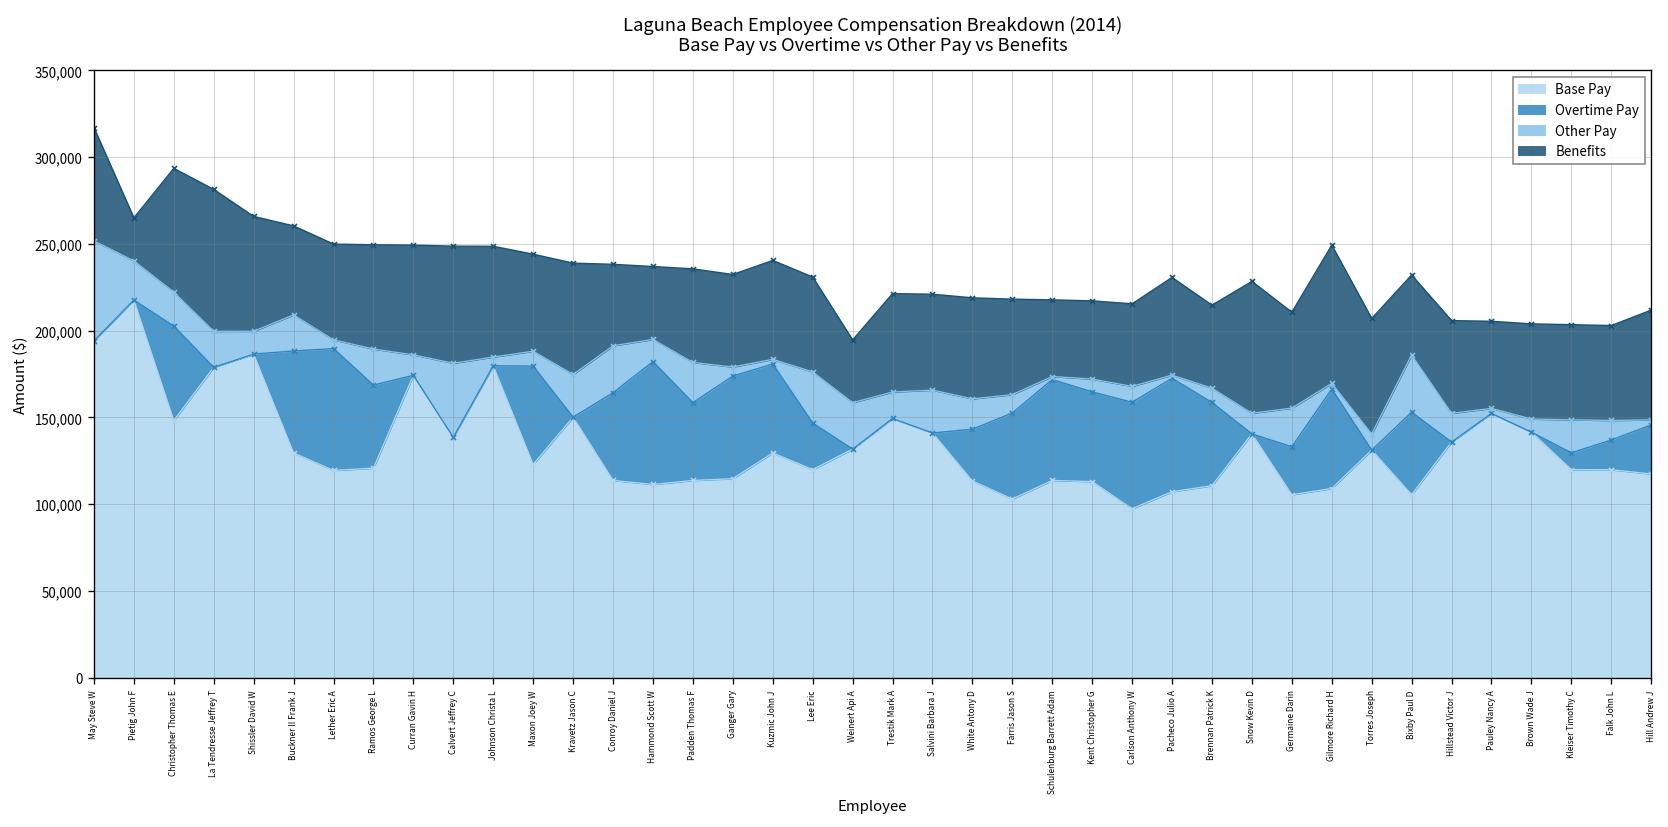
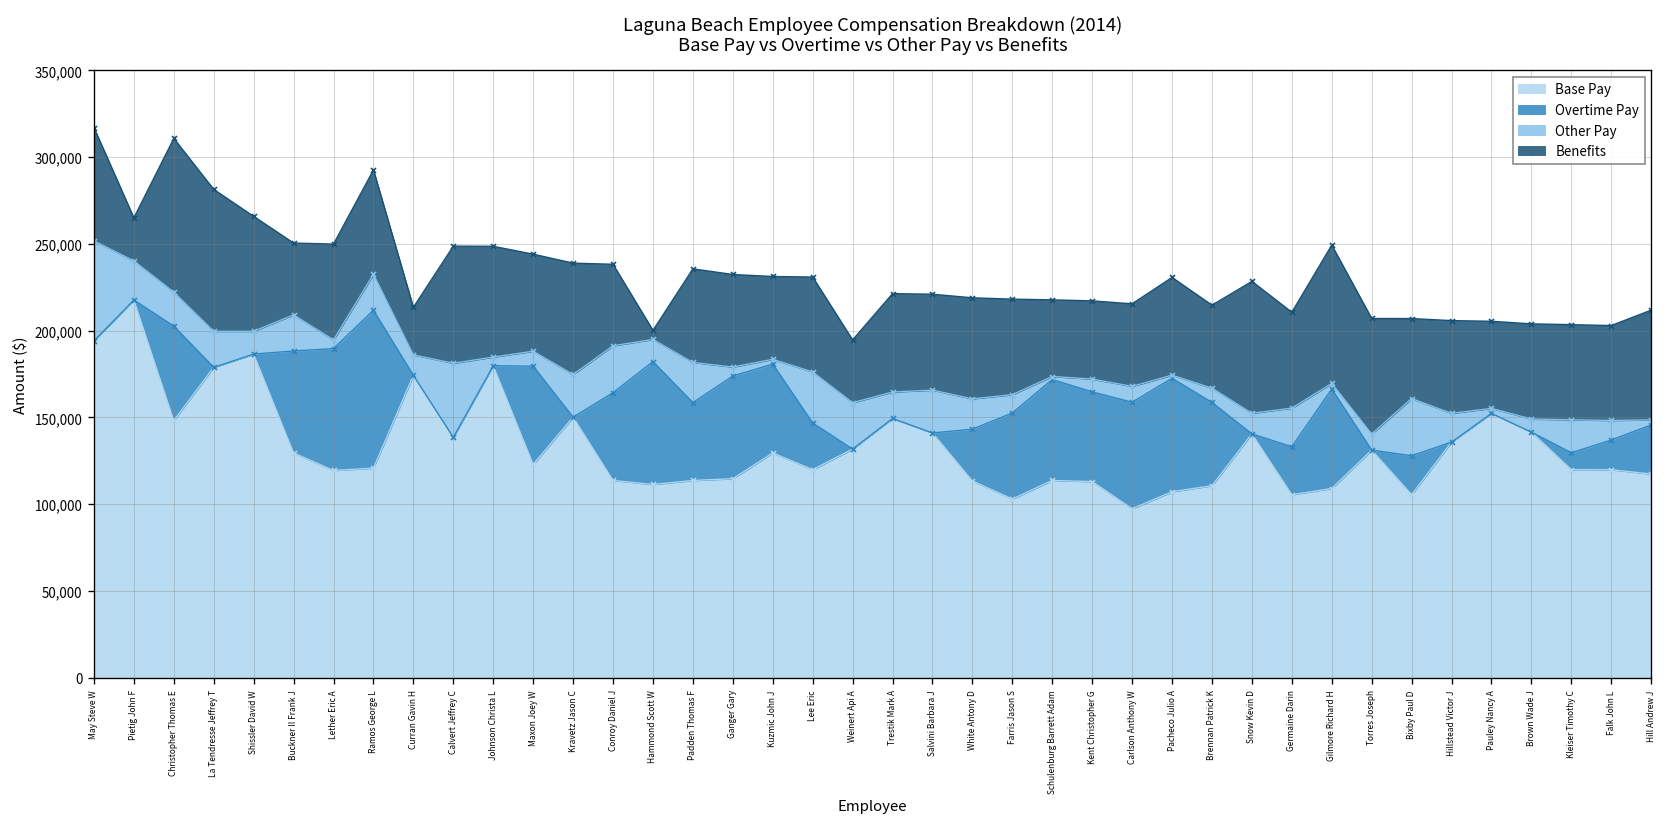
  {
    "Overtime Pay": {
      "Christopher Thomas E": "54,000",
      "Buckner II Frank J": "59,000",
      "Lether Eric A": "70,000",
-     "Ramos George L": "48,000",
+     "Ramos George L": "91,000",
      "Maxon Joey W": "57,000",
      "Conroy Daniel J": "51,000",
      "Hammond Scott W": "71,000",
      "Padden Thomas F": "45,000",
      "Ganger Gary": "59,000",
      "Kuzmic John J": "51,000",
      "Lee Eric": "27,000",
      "White Antony D": "30,000",
      "Farris Jason S": "50,000",
      "Kent Christopher G": "52,000",
      "Carlson Anthony W": "61,000",
      "Brennan Patrick K": "48,000",
      "Germaine Darin": "28,000",
      "Gilmore Richard H": "57,000",
-     "Bixby Paul D": "48,000",
+     "Bixby Paul D": "22,000",
      "Kleiser Timothy C": "10,000",
      "Falk John L": "17,000",
      "Hill Andrew J": "28,000"
    },
    "Benefits": {
      "May Steve W": "65,000",
      "Pietig John F": "25,000",
-     "Christopher Thomas E": "71,000",
+     "Christopher Thomas E": "89,000",
      "La Tendresse Jeffrey T": "82,000",
      "Shissler David W": "66,000",
-     "Buckner II Frank J": "51,000",
+     "Buckner II Frank J": "41,000",
      "Lether Eric A": "55,000",
      "Ramos George L": "60,000",
-     "Curran Gavin H": "63,000",
+     "Curran Gavin H": "27,000",
      "Calvert Jeffrey C": "68,000",
      "Johnson Christa L": "64,000",
      "Maxon Joey W": "56,000",
      "Kravetz Jason C": "64,000",
      "Conroy Daniel J": "47,000",
-     "Hammond Scott W": "42,000",
+     "Hammond Scott W": "5,000",
      "Padden Thomas F": "54,000",
      "Ganger Gary": "53,000",
-     "Kuzmic John J": "57,000",
+     "Kuzmic John J": "48,000",
      "Lee Eric": "55,000",
      "Weinert Api A": "36,000",
      "Trestik Mark A": "57,000",
      "Salvini Barbara J": "55,000",
      "White Antony D": "58,000",
      "Farris Jason S": "55,000",
      "Schulenburg Barrett Adam": "44,000",
      "Kent Christopher G": "45,000",
      "Carlson Anthony W": "48,000",
      "Pacheco Julio A": "56,000",
      "Brennan Patrick K": "48,000",
      "Snow Kevin D": "76,000",
      "Germaine Darin": "55,000",
      "Gilmore Richard H": "80,000",
      "Torres Joseph": "67,000",
      "Bixby Paul D": "46,000",
      "Hillstead Victor J": "53,000",
      "Pauley Nancy A": "50,000",
      "Brown Wade J": "55,000",
      "Kleiser Timothy C": "55,000",
      "Falk John L": "55,000",
      "Hill Andrew J": "63,000"
    }
  }
